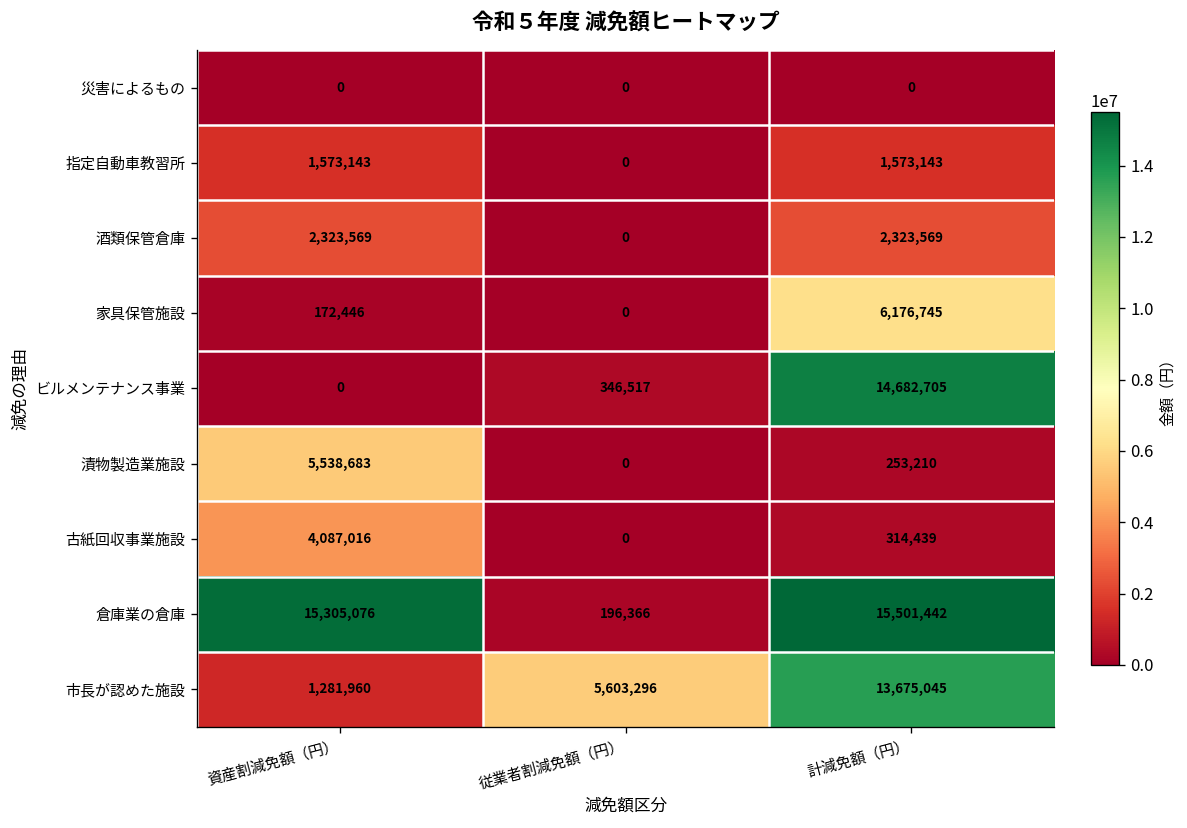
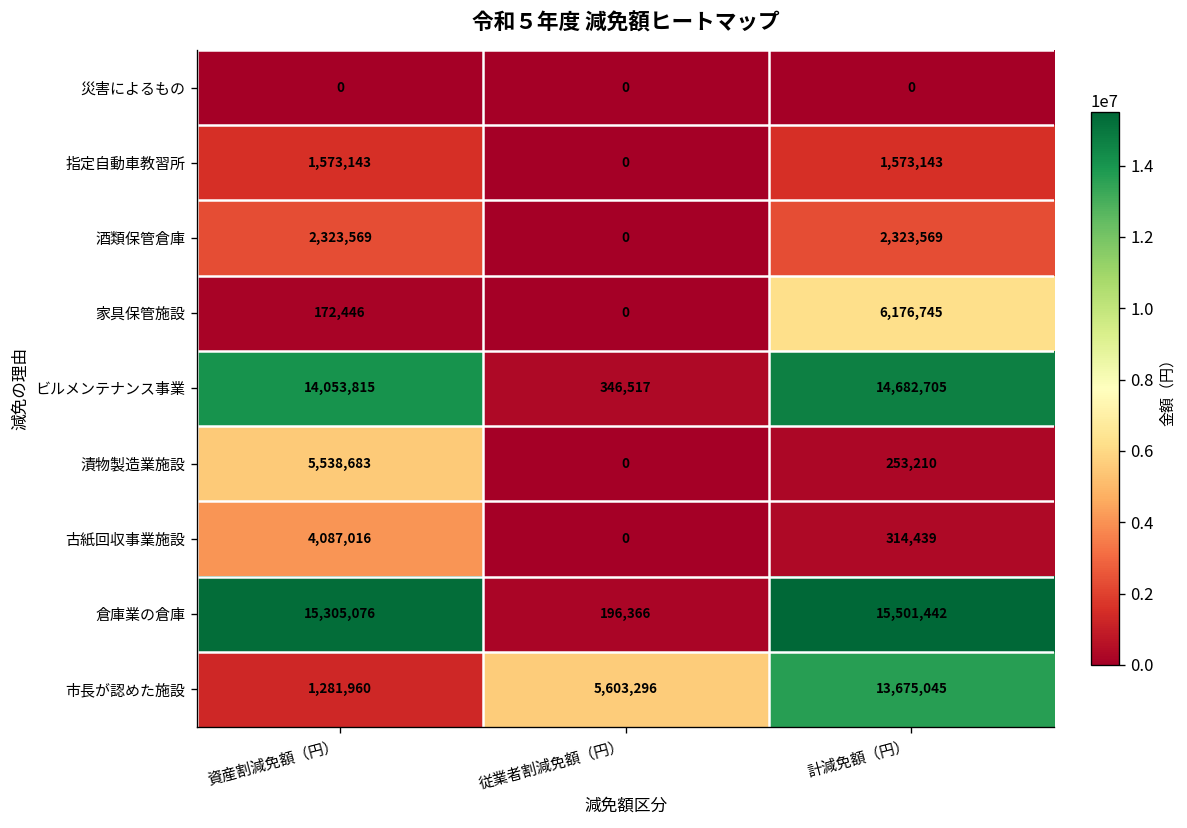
  {
    "災害によるもの": {
      "資産割減免額（円）": "0",
      "従業者割減免額（円）": "0",
      "計減免額（円）": "0"
    },
    "指定自動車教習所": {
      "資産割減免額（円）": "1,573,143",
      "従業者割減免額（円）": "0",
      "計減免額（円）": "1,573,143"
    },
    "酒類保管倉庫": {
      "資産割減免額（円）": "2,323,569",
      "従業者割減免額（円）": "0",
      "計減免額（円）": "2,323,569"
    },
    "家具保管施設": {
      "資産割減免額（円）": "172,446",
      "従業者割減免額（円）": "0",
      "計減免額（円）": "6,176,745"
    },
    "ビルメンテナンス事業": {
-     "資産割減免額（円）": "0",
+     "資産割減免額（円）": "14,053,815",
      "従業者割減免額（円）": "346,517",
      "計減免額（円）": "14,682,705"
    },
    "漬物製造業施設": {
      "資産割減免額（円）": "5,538,683",
      "従業者割減免額（円）": "0",
      "計減免額（円）": "253,210"
    },
    "古紙回収事業施設": {
      "資産割減免額（円）": "4,087,016",
      "従業者割減免額（円）": "0",
      "計減免額（円）": "314,439"
    },
    "倉庫業の倉庫": {
      "資産割減免額（円）": "15,305,076",
      "従業者割減免額（円）": "196,366",
      "計減免額（円）": "15,501,442"
    },
    "市長が認めた施設": {
      "資産割減免額（円）": "1,281,960",
      "従業者割減免額（円）": "5,603,296",
      "計減免額（円）": "13,675,045"
    }
  }
